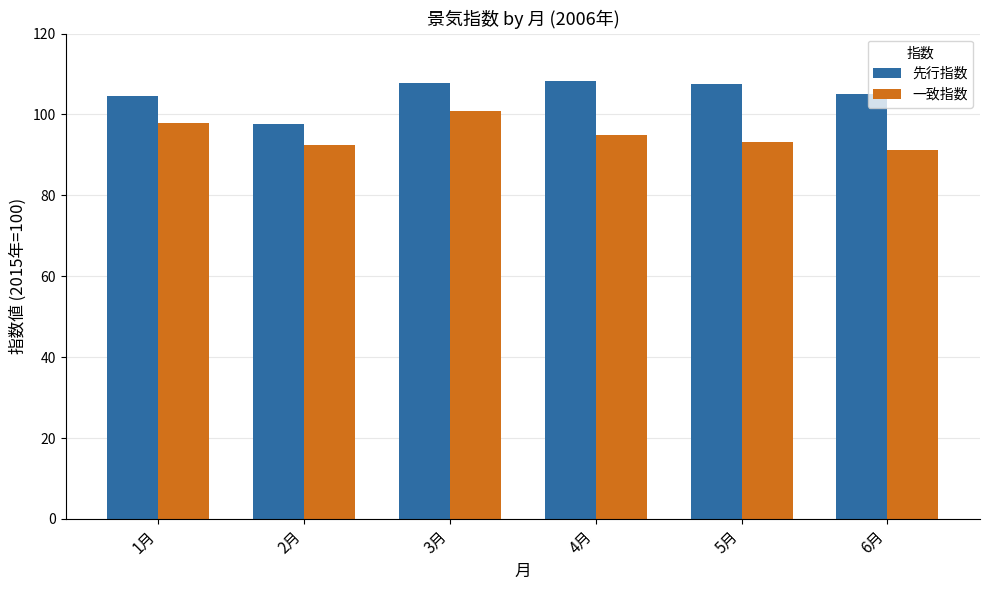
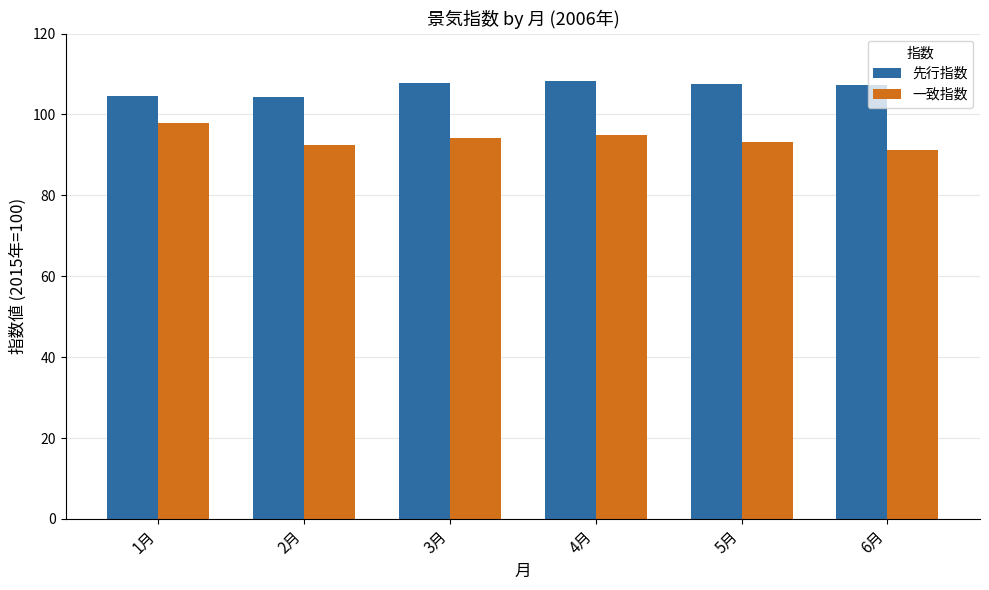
  {
    "先行指数": {
      "1月": 105,
-     "2月": 98,
+     "2月": 104,
      "3月": 108,
      "4月": 108,
      "5月": 108,
-     "6月": 105
+     "6月": 107
    },
    "一致指数": {
      "1月": 98,
      "2月": 92,
-     "3月": 101,
+     "3月": 94,
      "4月": 95,
      "5月": 93,
      "6月": 91
    }
  }
